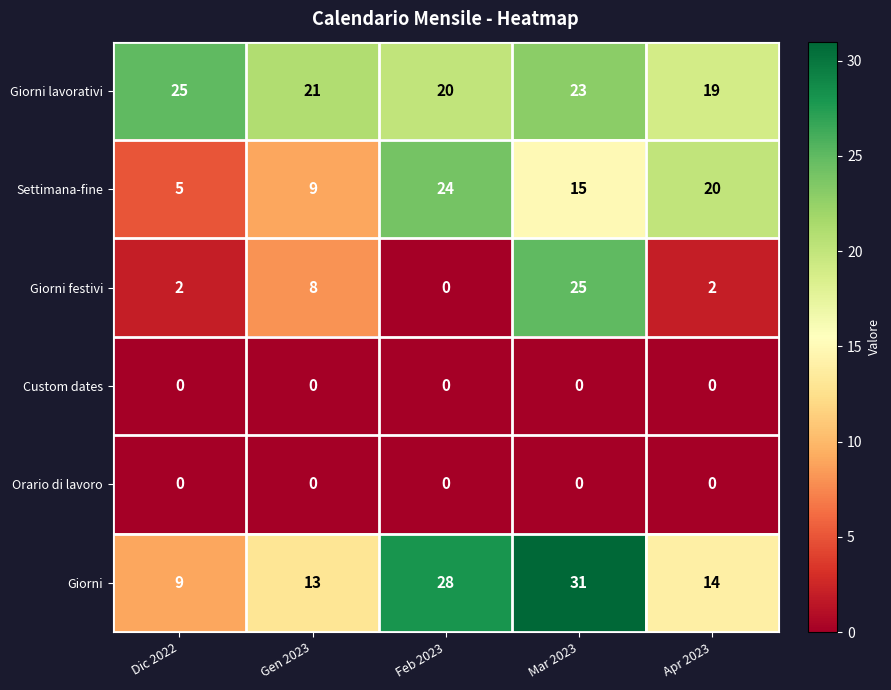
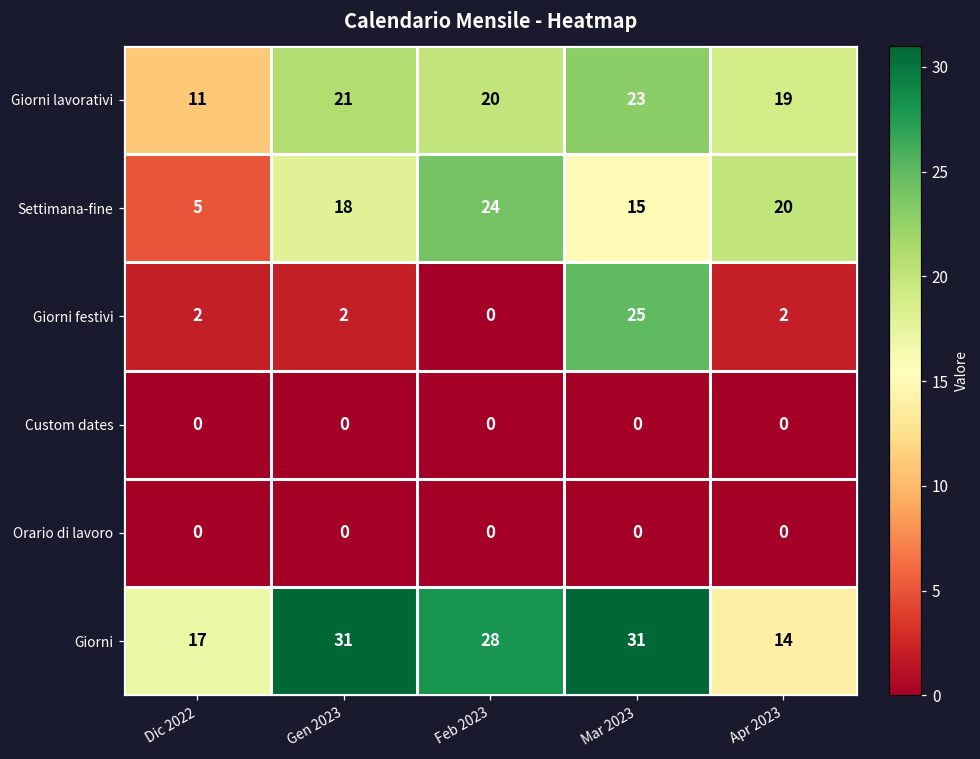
  {
    "Giorni lavorativi": {
-     "Dic 2022": 25,
+     "Dic 2022": 11,
      "Gen 2023": 21,
      "Feb 2023": 20,
      "Mar 2023": 23,
      "Apr 2023": 19
    },
    "Settimana-fine": {
      "Dic 2022": 5,
-     "Gen 2023": 9,
+     "Gen 2023": 18,
      "Feb 2023": 24,
      "Mar 2023": 15,
      "Apr 2023": 20
    },
    "Giorni festivi": {
      "Dic 2022": 2,
-     "Gen 2023": 8,
+     "Gen 2023": 2,
      "Feb 2023": 0,
      "Mar 2023": 25,
      "Apr 2023": 2
    },
    "Custom dates": {
      "Dic 2022": 0,
      "Gen 2023": 0,
      "Feb 2023": 0,
      "Mar 2023": 0,
      "Apr 2023": 0
    },
    "Orario di lavoro": {
      "Dic 2022": 0,
      "Gen 2023": 0,
      "Feb 2023": 0,
      "Mar 2023": 0,
      "Apr 2023": 0
    },
    "Giorni": {
-     "Dic 2022": 9,
-     "Gen 2023": 13,
+     "Dic 2022": 17,
+     "Gen 2023": 31,
      "Feb 2023": 28,
      "Mar 2023": 31,
      "Apr 2023": 14
    }
  }
